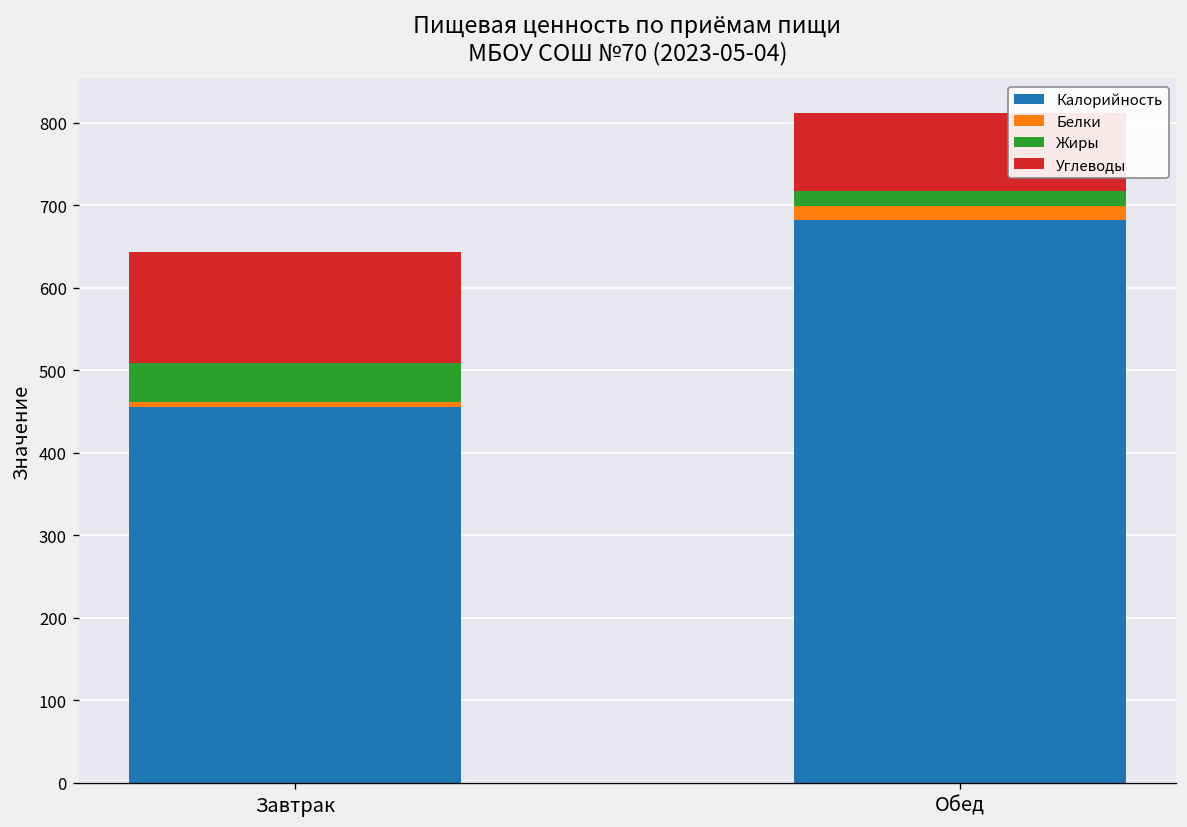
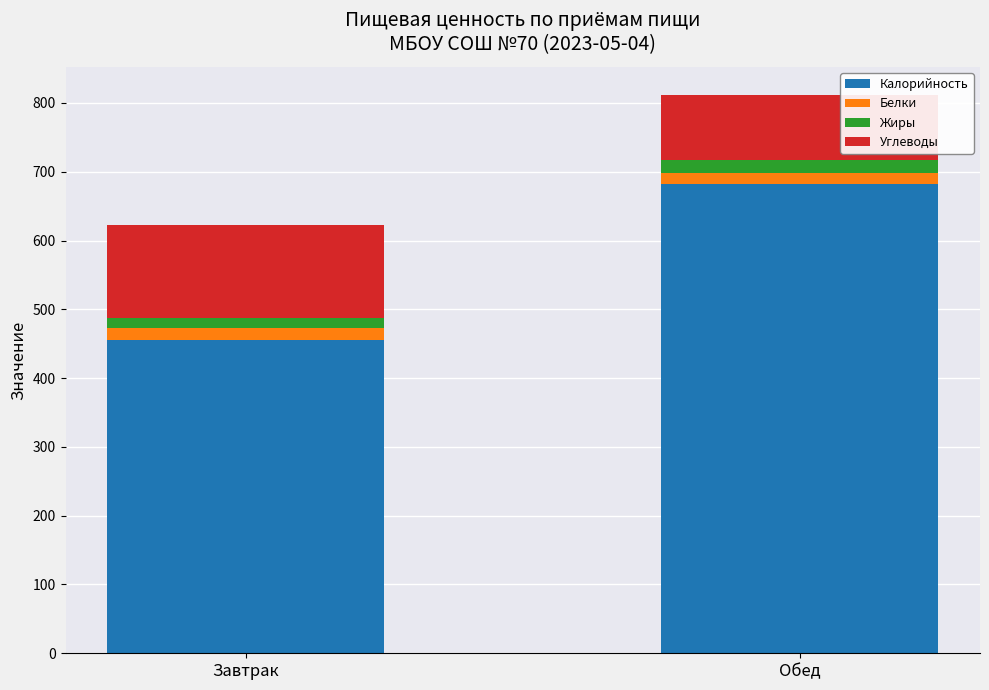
  {
    "Калорийность": {
      "Завтрак": 460,
      "Обед": 680
    },
    "Белки": {
-     "Завтрак": 10,
+     "Завтрак": 20,
      "Обед": 20
    },
    "Жиры": {
-     "Завтрак": 50,
+     "Завтрак": 10,
      "Обед": 20
    },
    "Углеводы": {
      "Завтрак": 130,
      "Обед": 100
    }
  }
